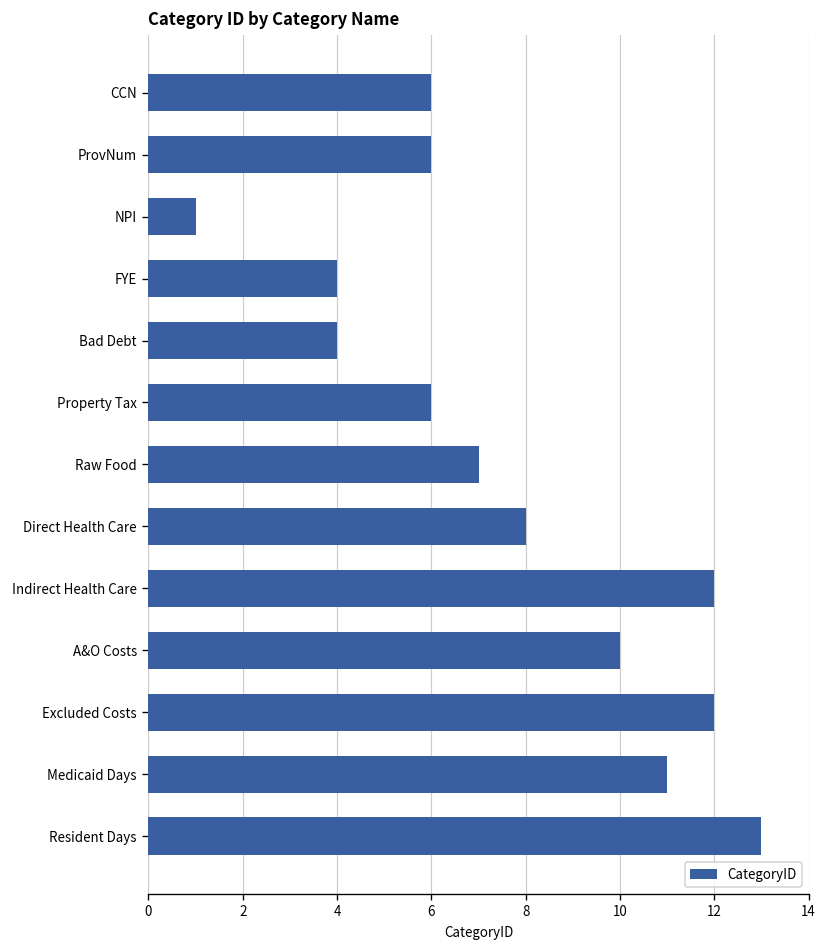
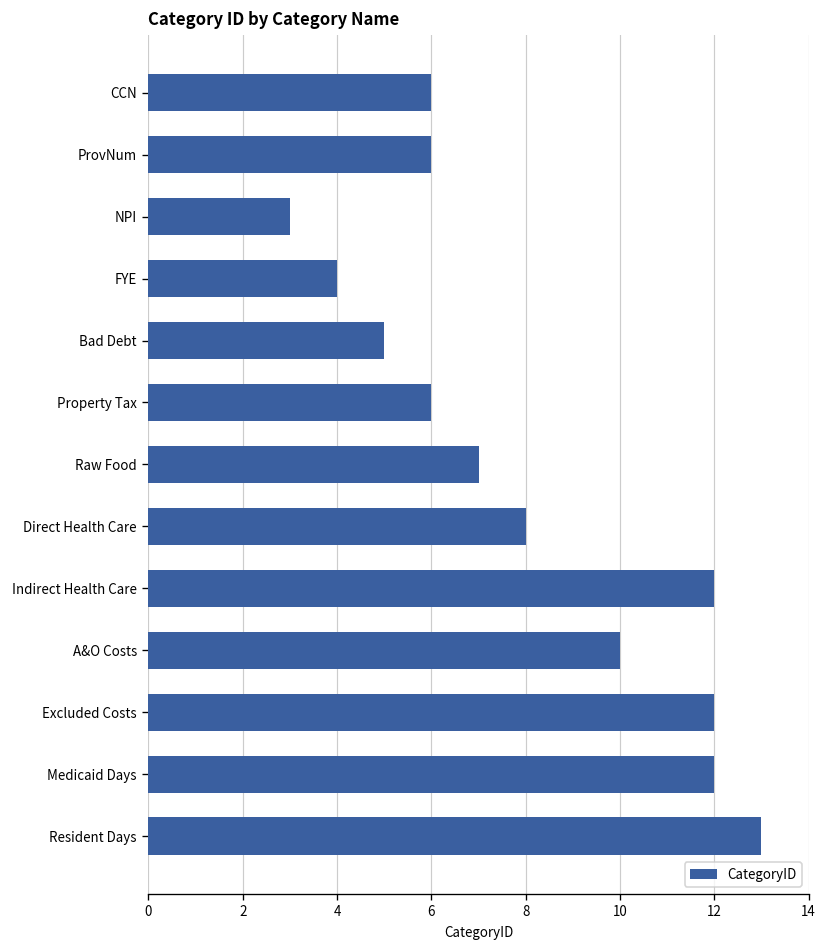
  {
    "CCN": 6,
    "ProvNum": 6,
-   "NPI": 1,
+   "NPI": 3,
    "FYE": 4,
-   "Bad Debt": 4,
+   "Bad Debt": 5,
    "Property Tax": 6,
    "Raw Food": 7,
    "Direct Health Care": 8,
    "Indirect Health Care": 12,
    "A&O Costs": 10,
    "Excluded Costs": 12,
-   "Medicaid Days": 11,
+   "Medicaid Days": 12,
    "Resident Days": 13
  }
